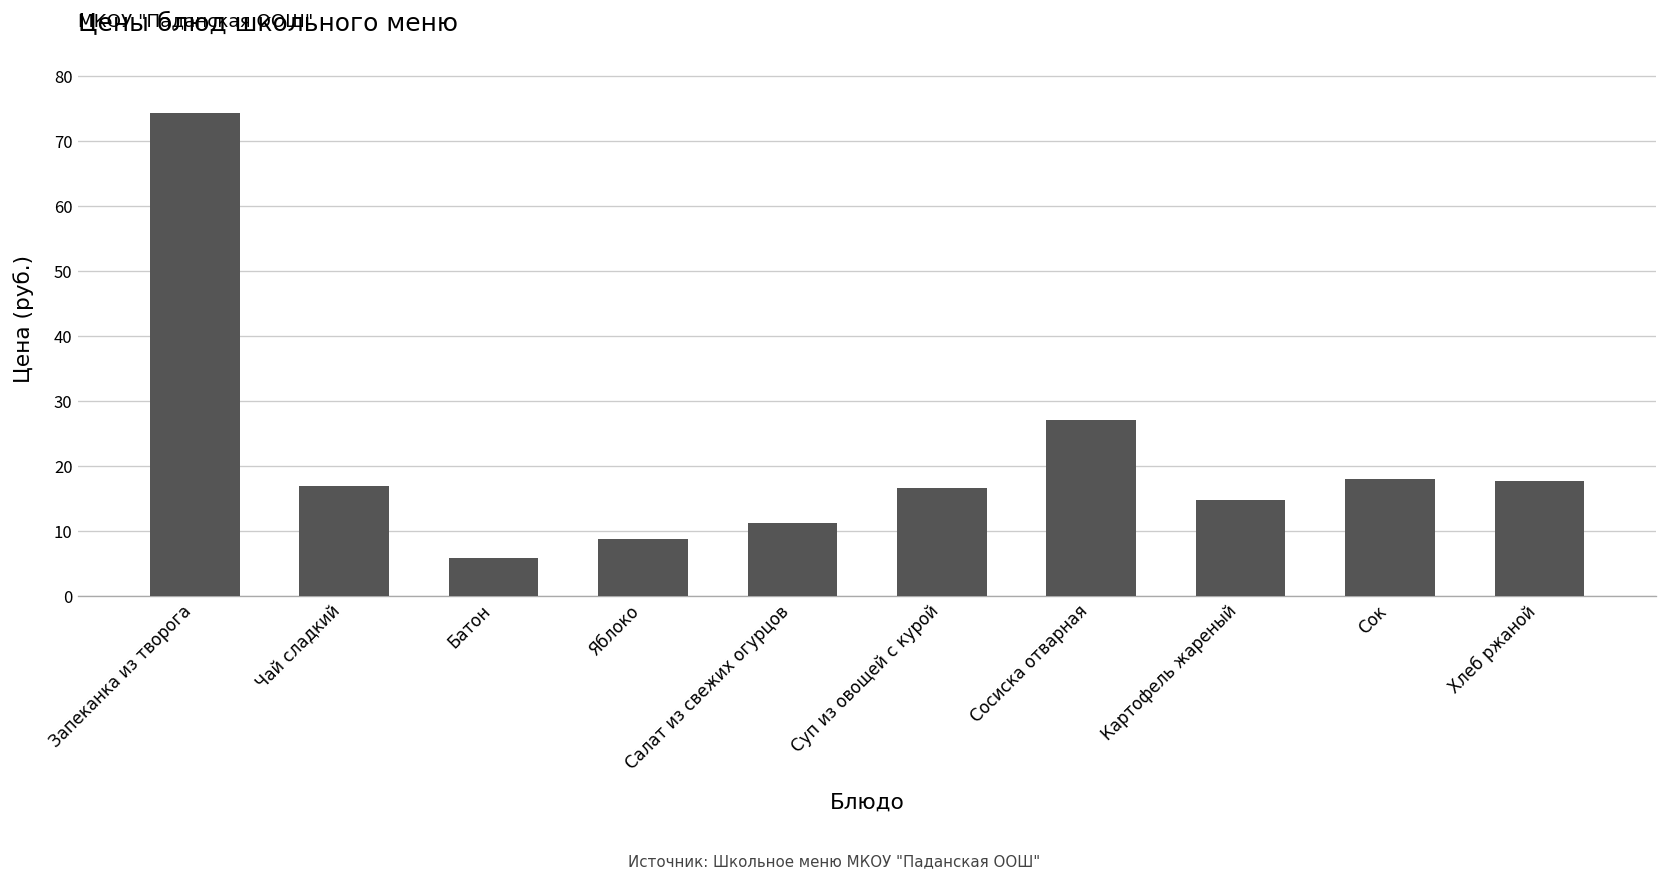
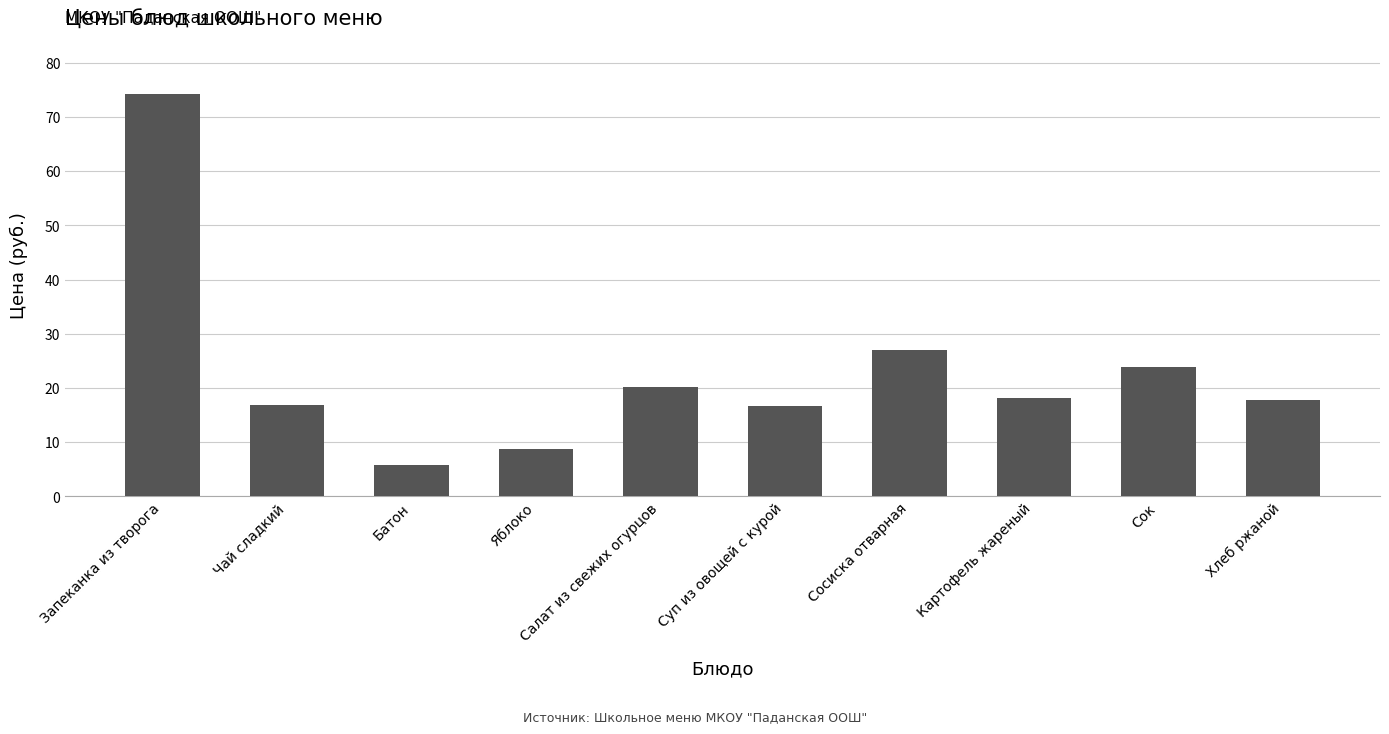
  {
    "Запеканка из творога": 74,
    "Чай сладкий": 17,
    "Батон": 6,
    "Яблоко": 9,
-   "Салат из свежих огурцов": 11,
+   "Салат из свежих огурцов": 20,
    "Суп из овощей с курой": 17,
    "Сосиска отварная": 27,
-   "Картофель жареный": 15,
-   "Сок": 18,
+   "Картофель жареный": 18,
+   "Сок": 24,
    "Хлеб ржаной": 18
  }
